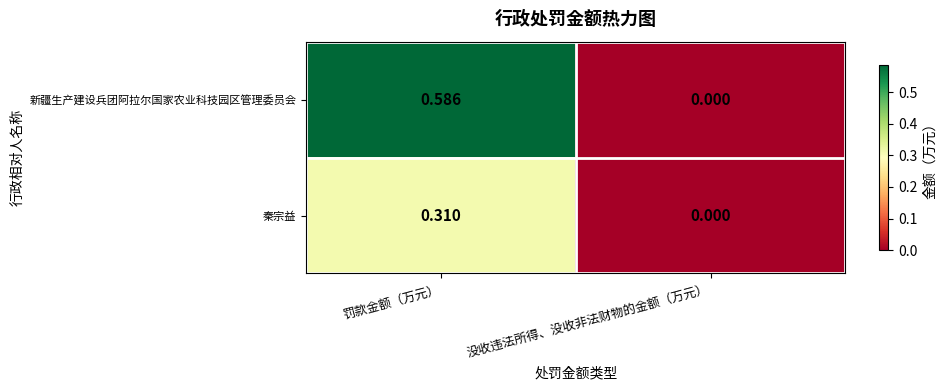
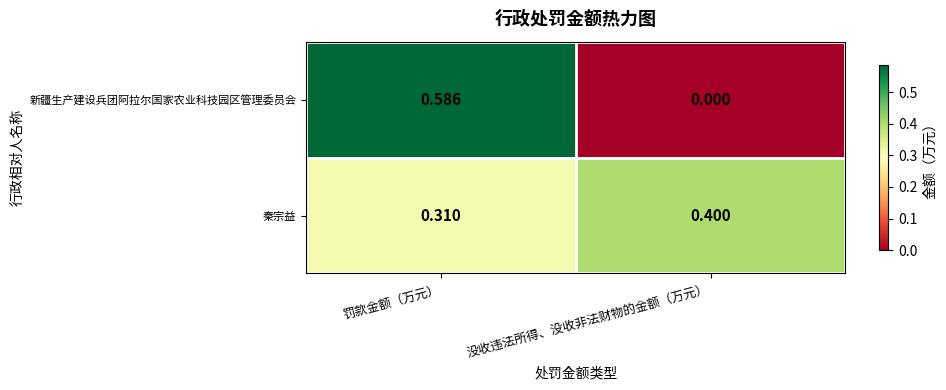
  {
    "新疆生产建设兵团阿拉尔国家农业科技园区管理委员会": {
      "罚款金额（万元）": 0.586,
      "没收违法所得、没收非法财物的金额（万元）": 0.000
    },
    "秦宗益": {
      "罚款金额（万元）": 0.310,
-     "没收违法所得、没收非法财物的金额（万元）": 0.000
+     "没收违法所得、没收非法财物的金额（万元）": 0.400
    }
  }
